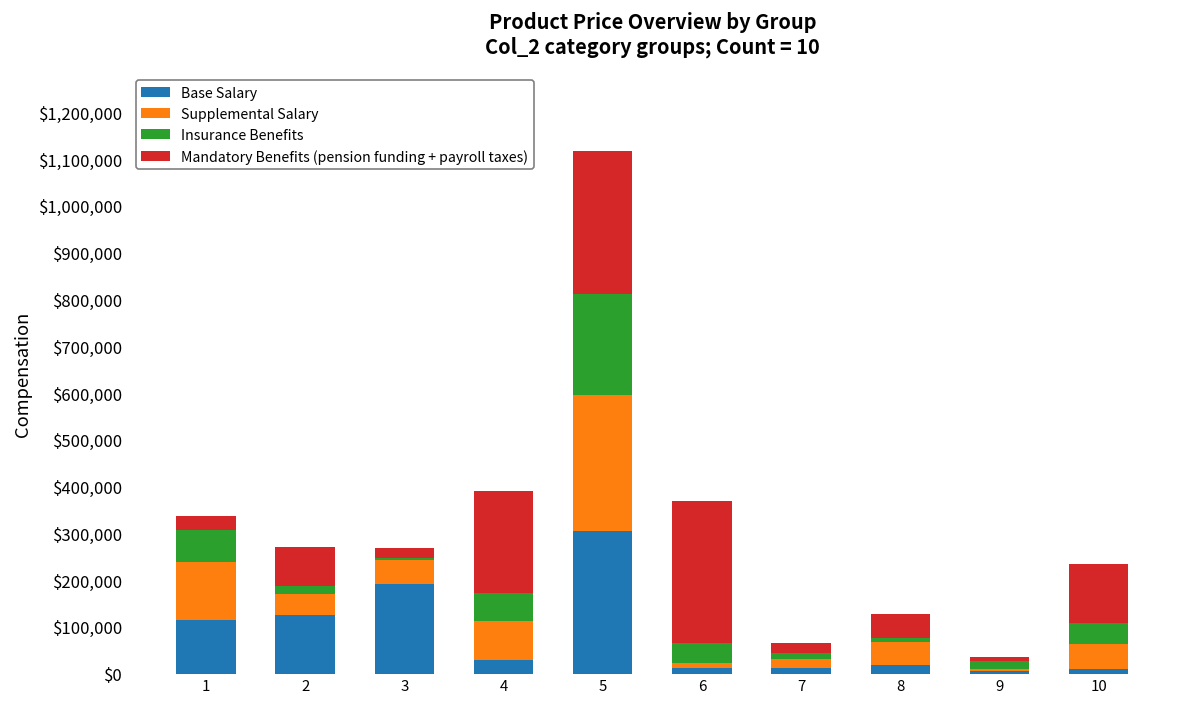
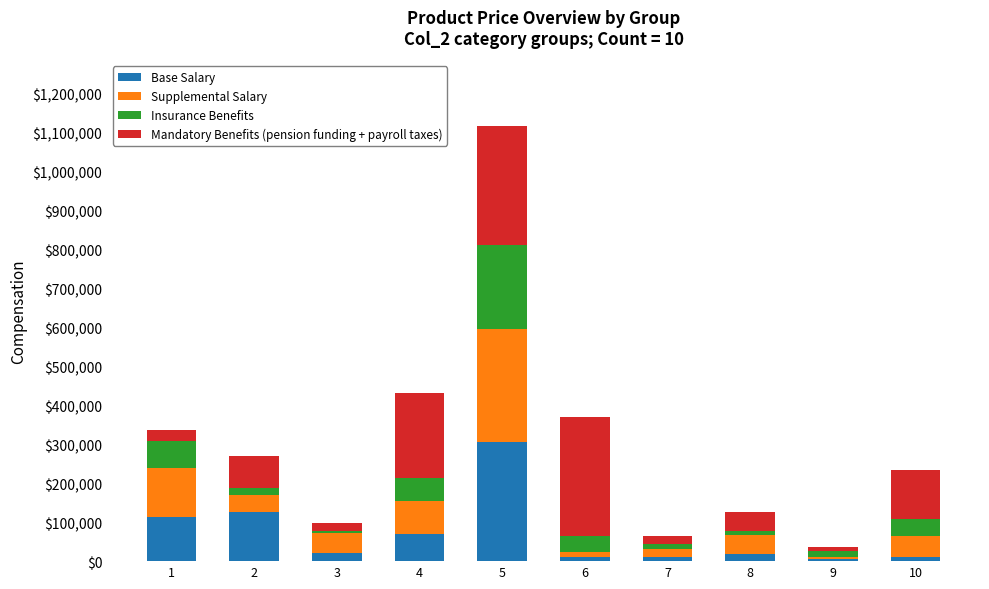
  {
    "Base Salary": {
      "1": "$110,000",
      "2": "$130,000",
-     "3": "$190,000",
-     "4": "$30,000",
+     "3": "$20,000",
+     "4": "$70,000",
      "5": "$310,000",
      "6": "$10,000",
      "7": "$10,000",
      "8": "$20,000",
      "10": "$10,000"
    },
    "Supplemental Salary": {
      "1": "$130,000",
      "2": "$50,000",
      "3": "$50,000",
      "4": "$80,000",
      "5": "$290,000",
      "6": "$10,000",
      "7": "$20,000",
      "8": "$50,000",
      "10": "$50,000"
    },
    "Insurance Benefits": {
      "1": "$70,000",
      "2": "$20,000",
      "4": "$60,000",
      "5": "$220,000",
      "6": "$40,000",
      "7": "$10,000",
      "8": "$10,000",
      "9": "$20,000",
      "10": "$50,000"
    },
    "Mandatory Benefits (pension funding + payroll taxes)": {
      "1": "$30,000",
      "2": "$80,000",
      "3": "$20,000",
      "4": "$220,000",
      "5": "$310,000",
      "6": "$300,000",
      "7": "$20,000",
      "8": "$50,000",
      "9": "$10,000",
      "10": "$130,000"
    }
  }
